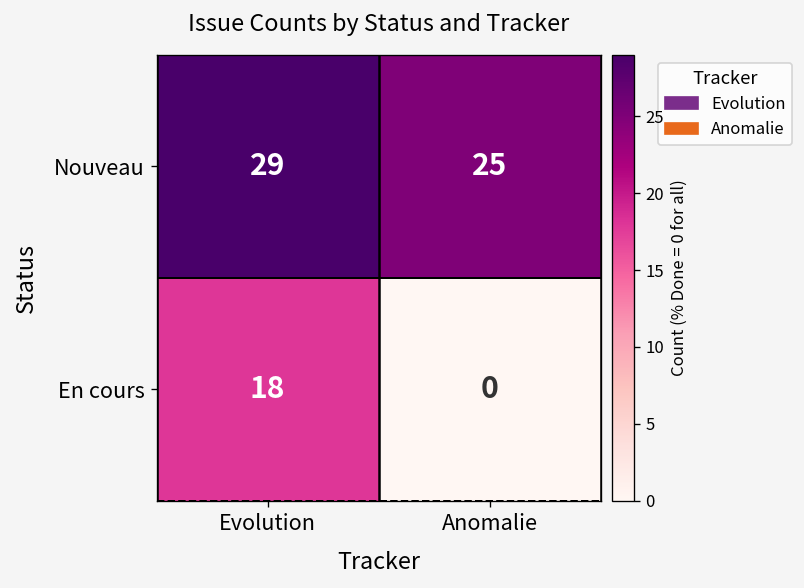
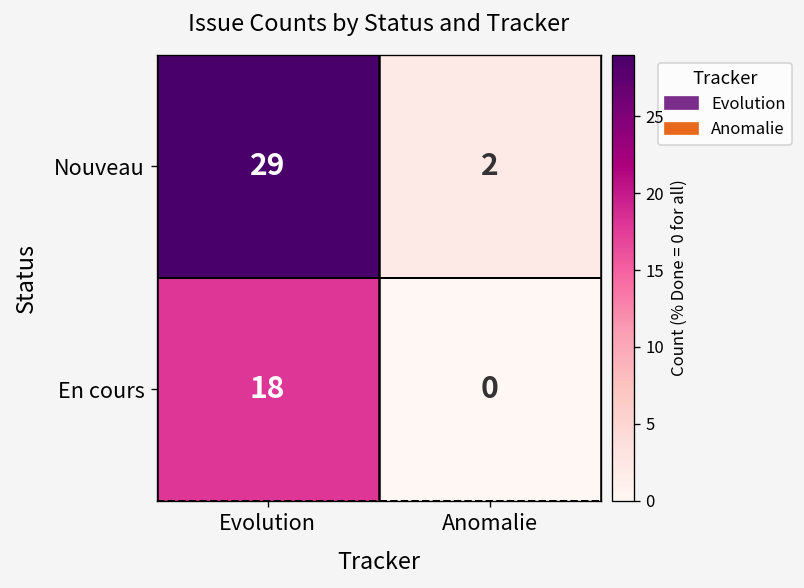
  {
    "Nouveau": {
      "Evolution": 29,
-     "Anomalie": 25
+     "Anomalie": 2
    },
    "En cours": {
      "Evolution": 18,
      "Anomalie": 0
    }
  }
